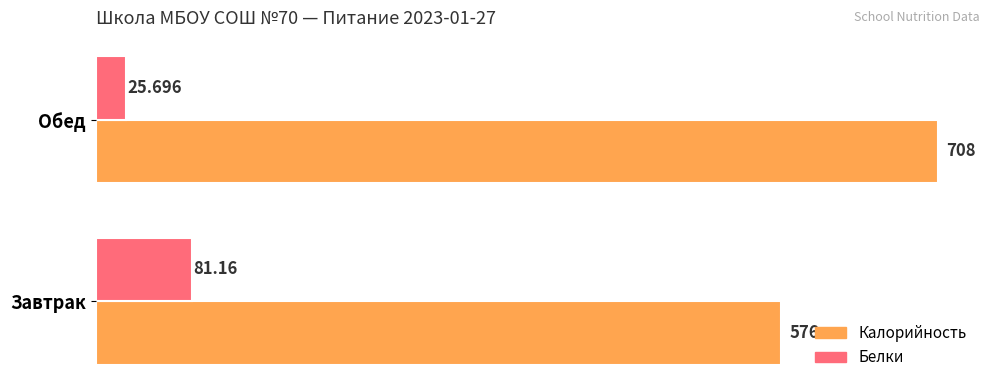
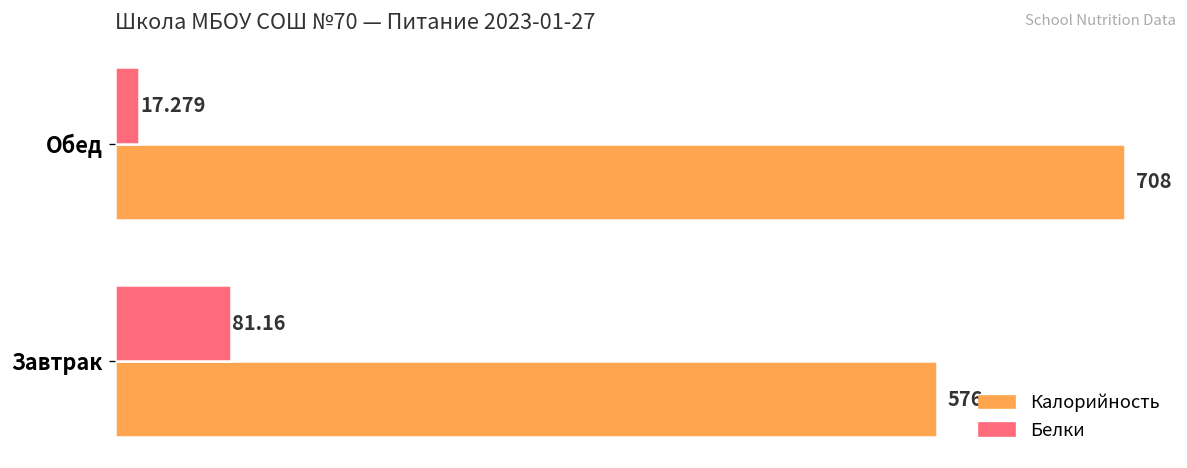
  {
    "Калорийность": {
      "Обед": 708,
      "Завтрак": 576
    },
    "Белки": {
-     "Обед": 25.696,
+     "Обед": 17.279,
      "Завтрак": 81.16
    }
  }
